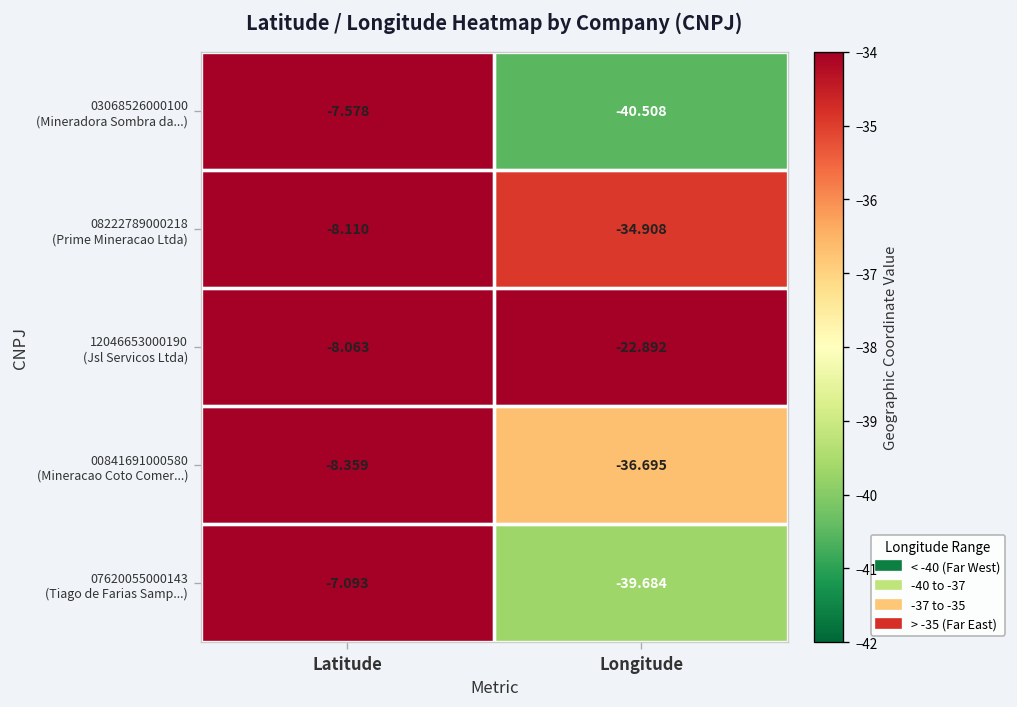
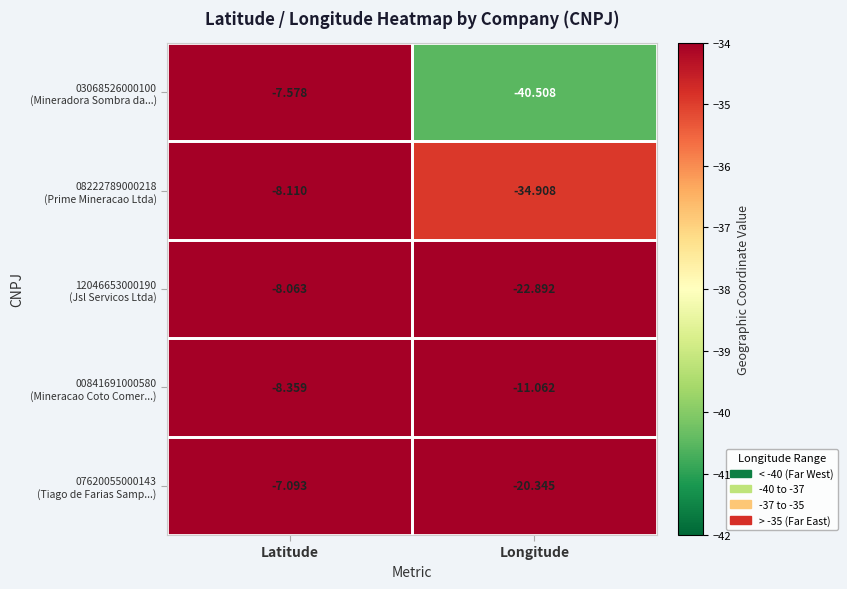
  {
    "03068526000100 (Mineradora Sombra da...)": {
      "Latitude": -7.578,
      "Longitude": -40.508
    },
    "08222789000218 (Prime Mineracao Ltda)": {
      "Latitude": -8.110,
      "Longitude": -34.908
    },
    "12046653000190 (Jsl Servicos Ltda)": {
      "Latitude": -8.063,
      "Longitude": -22.892
    },
    "00841691000580 (Mineracao Coto Comer...)": {
      "Latitude": -8.359,
-     "Longitude": -36.695
+     "Longitude": -11.062
    },
    "07620055000143 (Tiago de Farias Samp...)": {
      "Latitude": -7.093,
-     "Longitude": -39.684
+     "Longitude": -20.345
    }
  }
